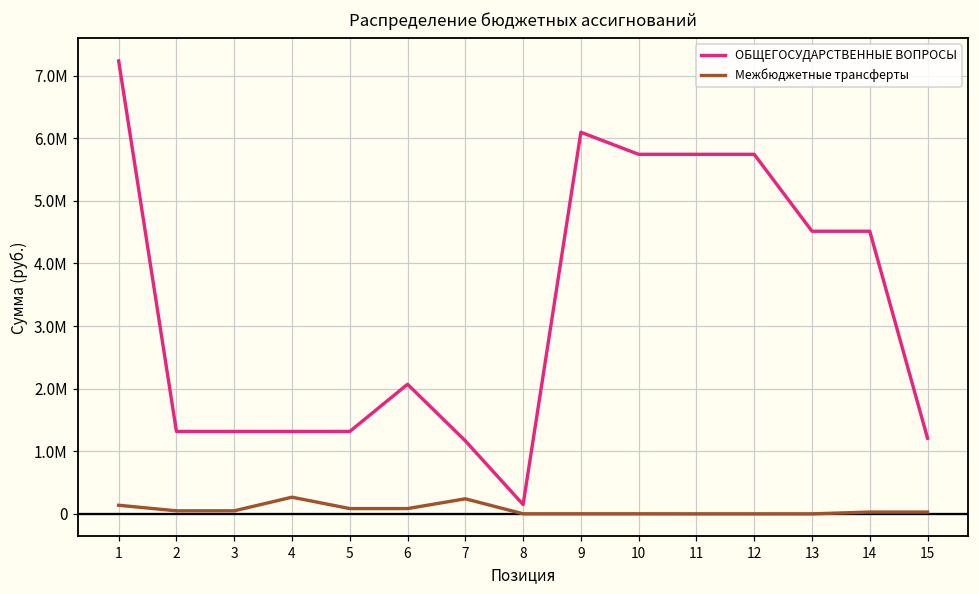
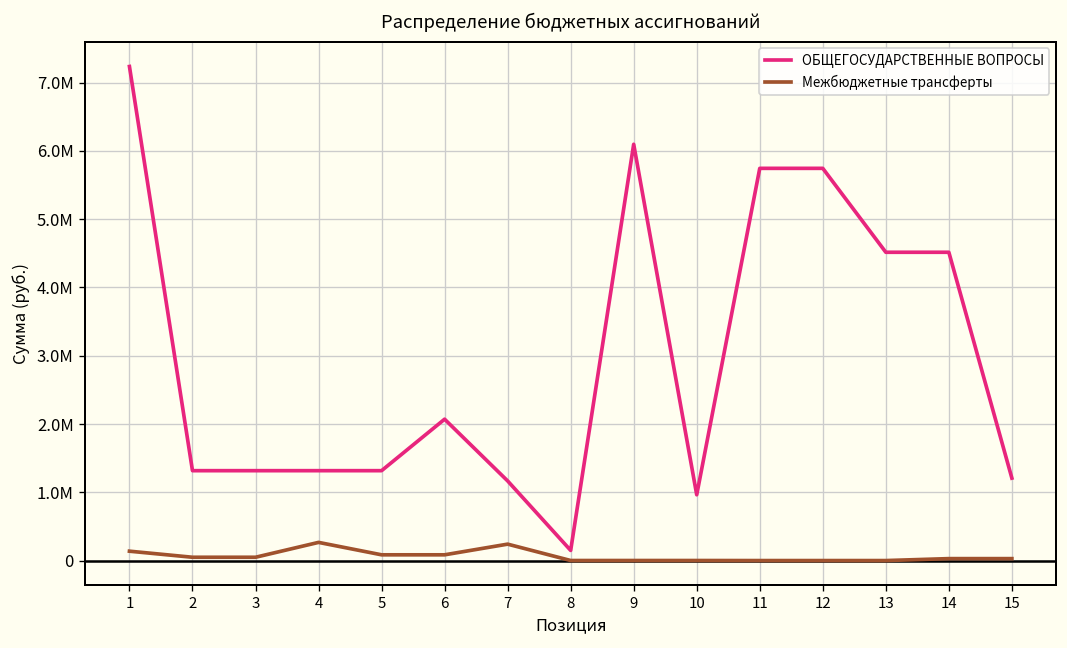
  {
    "ОБЩЕГОСУДАРСТВЕННЫЕ ВОПРОСЫ": {
      "1": 7200000,
      "2": 1300000,
      "3": 1300000,
      "4": 1300000,
      "5": 1300000,
      "6": 2100000,
      "7": 1200000,
      "8": 200000,
      "9": 6100000,
-     "10": 5700000,
+     "10": 1000000,
      "11": 5700000,
      "12": 5700000,
      "13": 4500000,
      "14": 4500000,
      "15": 1200000
    },
    "Межбюджетные трансферты": {
      "1": 100000,
      "2": 0,
      "3": 0,
      "4": 300000,
      "5": 100000,
      "6": 100000,
      "7": 200000,
      "8": 0,
      "9": 0,
      "10": 0,
      "11": 0,
      "12": 0,
      "13": 0,
      "14": 0,
      "15": 0
    }
  }
